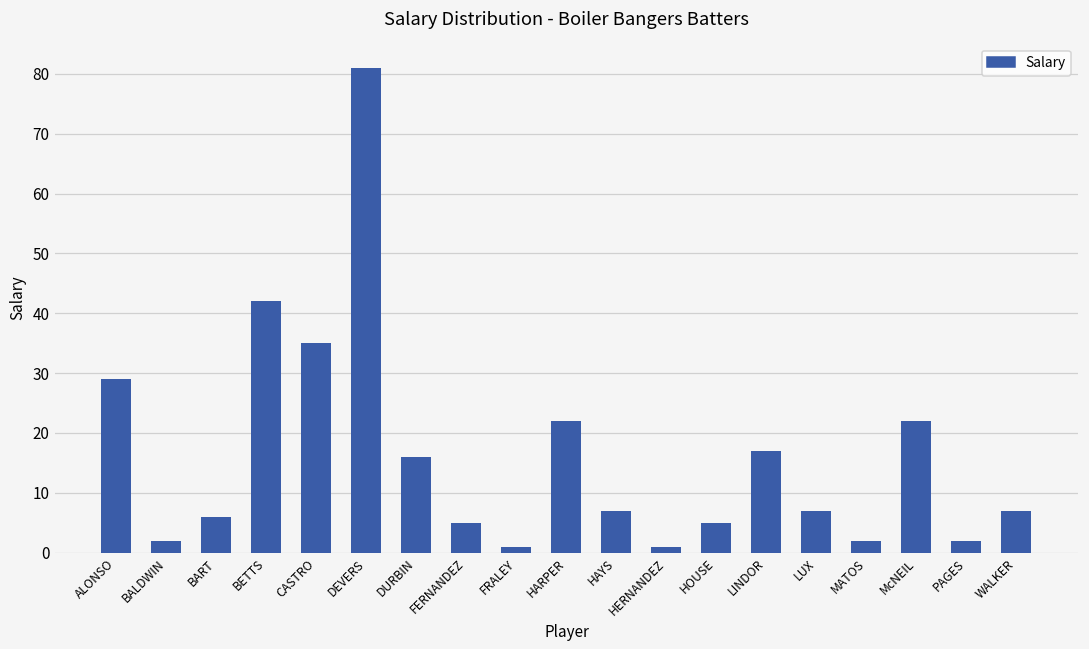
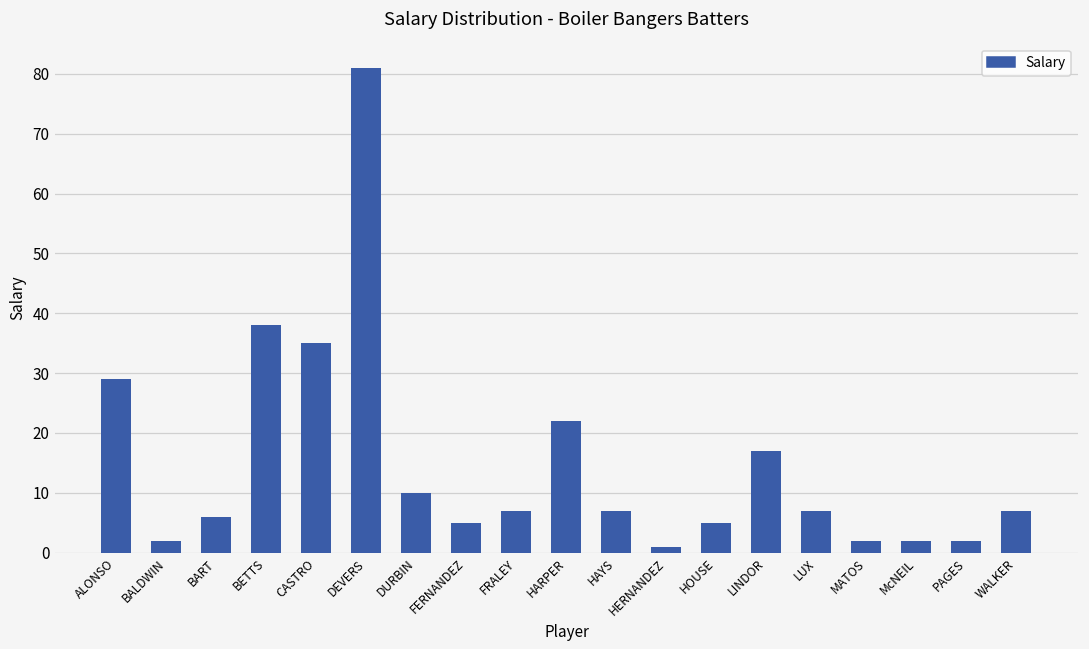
  {
    "ALONSO": 29,
    "BALDWIN": 2,
    "BART": 6,
-   "BETTS": 42,
+   "BETTS": 38,
    "CASTRO": 35,
    "DEVERS": 81,
-   "DURBIN": 16,
+   "DURBIN": 10,
    "FERNANDEZ": 5,
-   "FRALEY": 1,
+   "FRALEY": 7,
    "HARPER": 22,
    "HAYS": 7,
    "HERNANDEZ": 1,
    "HOUSE": 5,
    "LINDOR": 17,
    "LUX": 7,
    "MATOS": 2,
-   "McNEIL": 22,
+   "McNEIL": 2,
    "PAGES": 2,
    "WALKER": 7
  }
